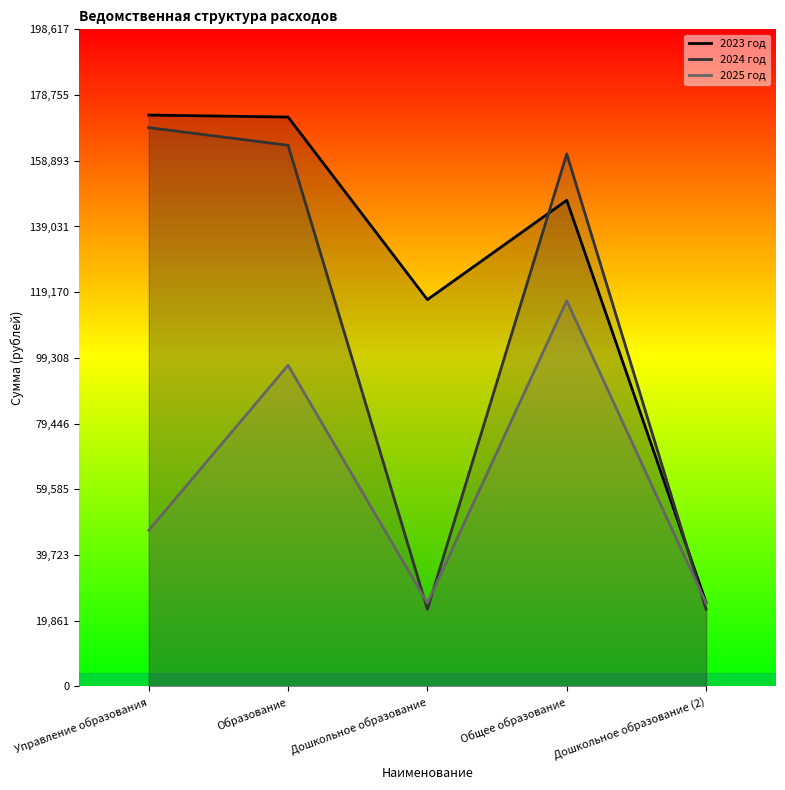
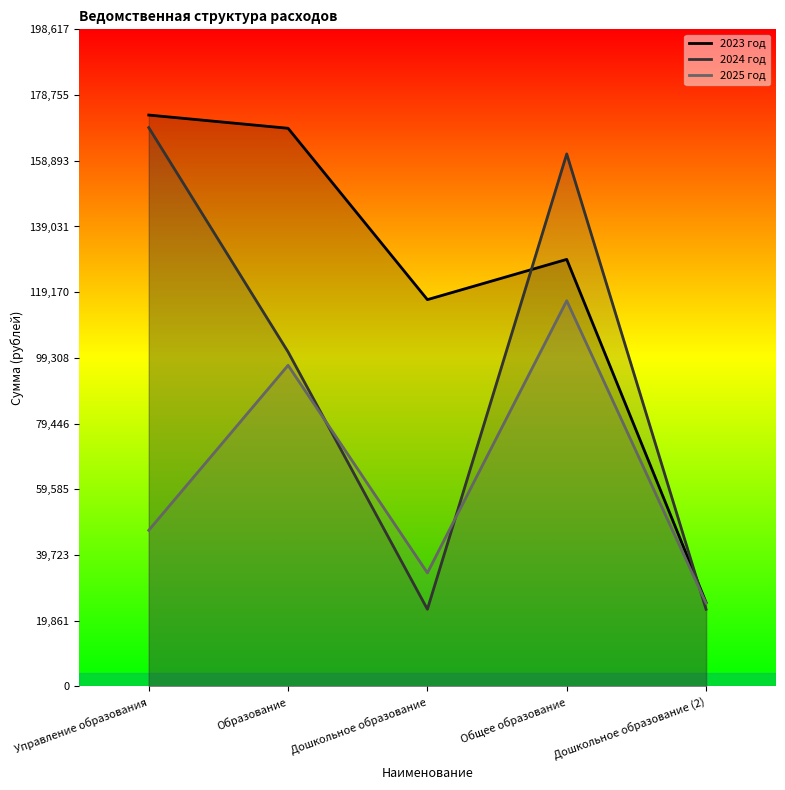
  {
    "2023 год": {
      "Управление образования": "173,000",
-     "Образование": "172,000",
+     "Образование": "169,000",
      "Дошкольное образование": "117,000",
-     "Общее образование": "147,000"
+     "Общее образование": "129,000"
    },
    "2024 год": {
      "Управление образования": "169,000",
-     "Образование": "164,000",
+     "Образование": "101,000",
      "Дошкольное образование": "23,000",
      "Общее образование": "161,000",
      "Дошкольное образование (2)": "23,000"
    },
    "2025 год": {
      "Управление образования": "47,000",
      "Образование": "97,000",
-     "Дошкольное образование": "25,000",
+     "Дошкольное образование": "34,000",
      "Общее образование": "117,000"
    }
  }
